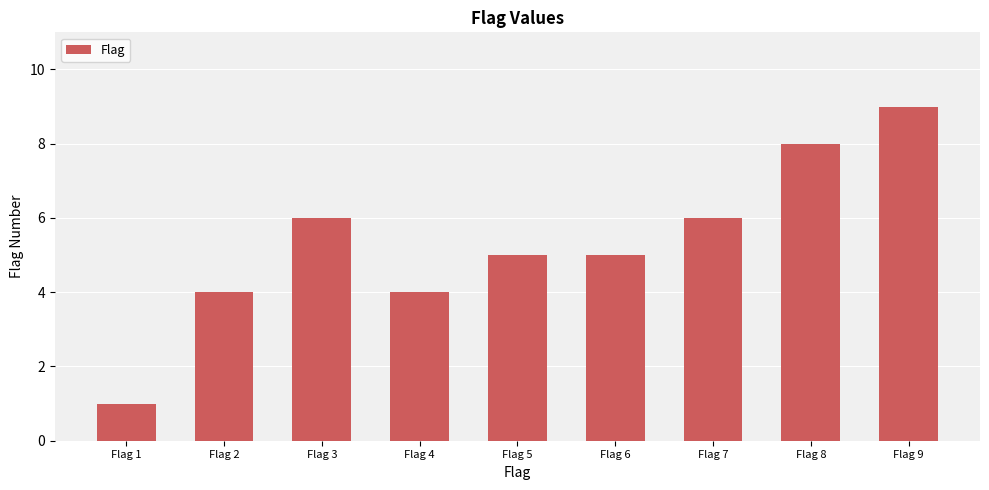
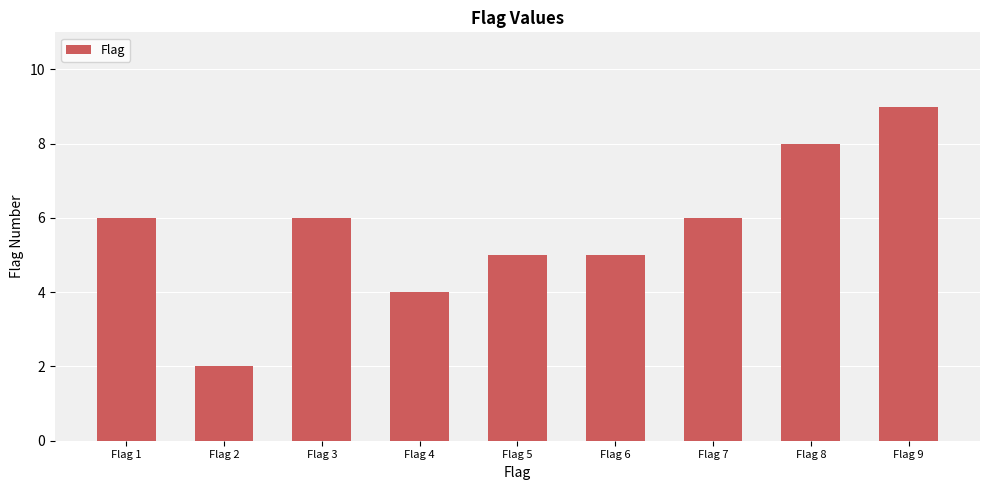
  {
-   "Flag 1": 1,
-   "Flag 2": 4,
+   "Flag 1": 6,
+   "Flag 2": 2,
    "Flag 3": 6,
    "Flag 4": 4,
    "Flag 5": 5,
    "Flag 6": 5,
    "Flag 7": 6,
    "Flag 8": 8,
    "Flag 9": 9
  }
